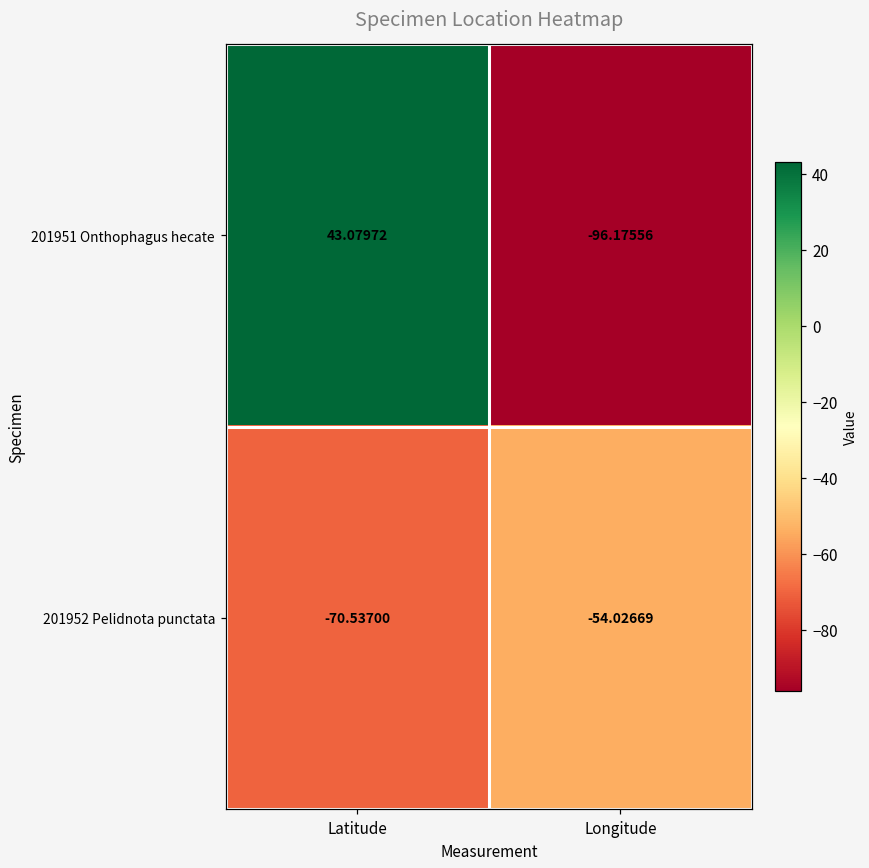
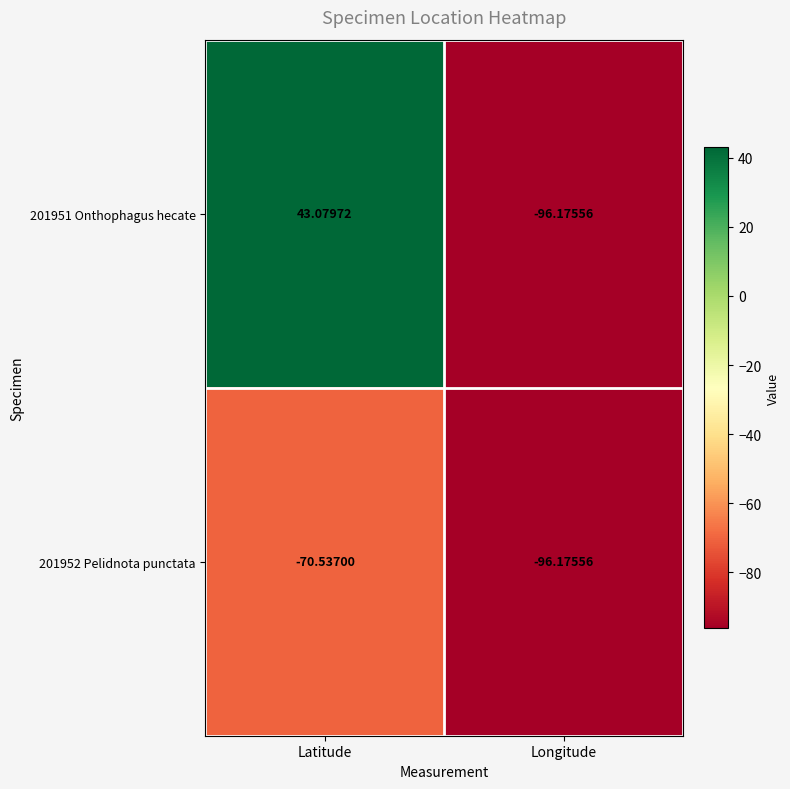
  {
    "201951 Onthophagus hecate": {
      "Latitude": 43.07972,
      "Longitude": -96.17556
    },
    "201952 Pelidnota punctata": {
      "Latitude": -70.53700,
-     "Longitude": -54.02669
+     "Longitude": -96.17556
    }
  }
